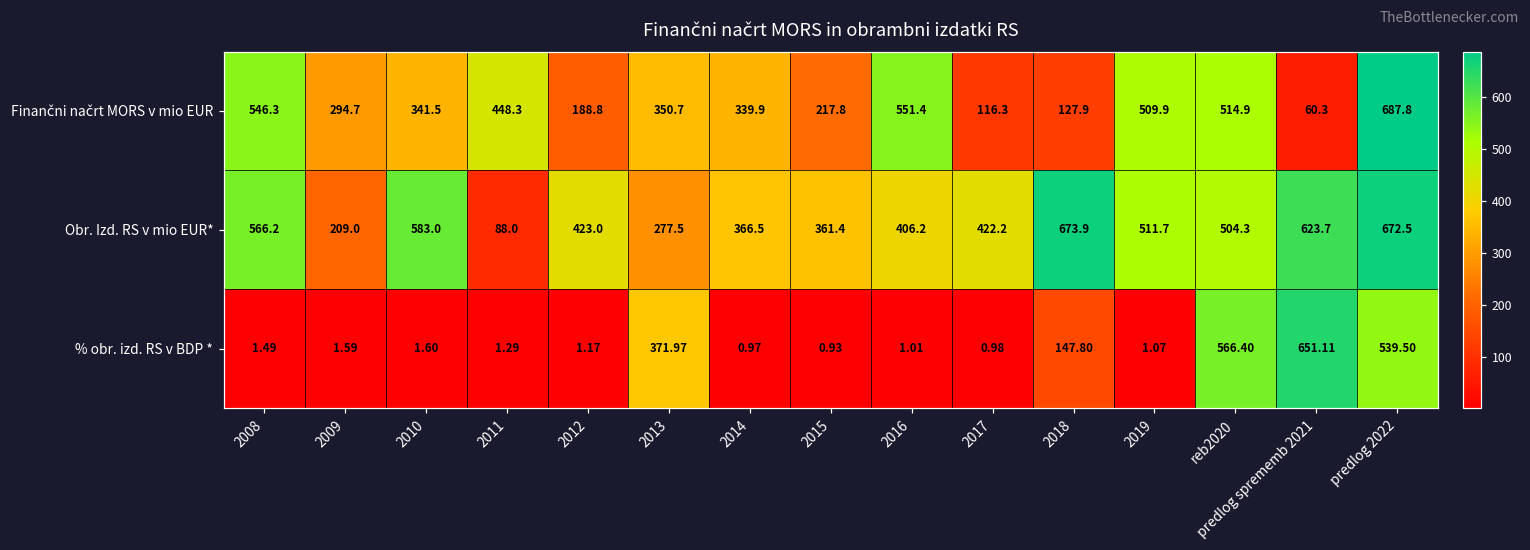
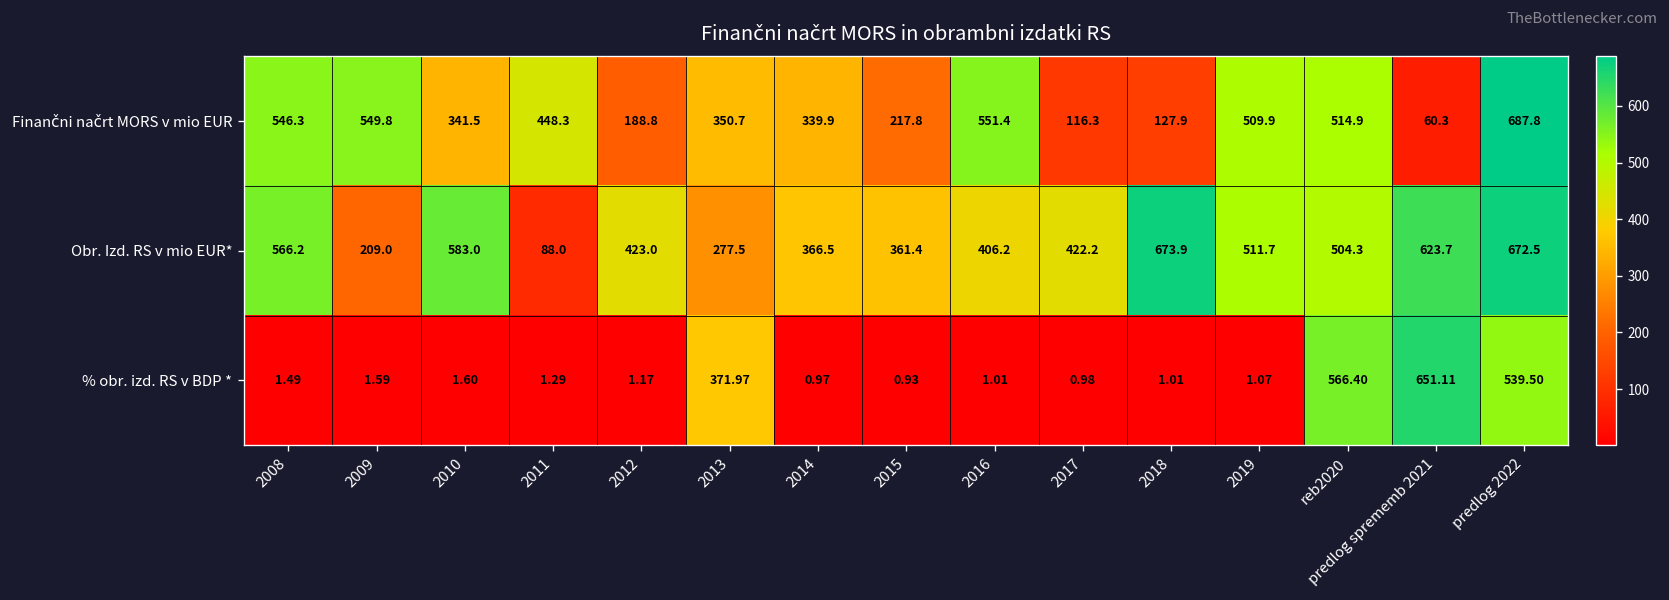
  {
    "Finančni načrt MORS v mio EUR": {
      "2008": 546.3,
-     "2009": 294.7,
+     "2009": 549.8,
      "2010": 341.5,
      "2011": 448.3,
      "2012": 188.8,
      "2013": 350.7,
      "2014": 339.9,
      "2015": 217.8,
      "2016": 551.4,
      "2017": 116.3,
      "2018": 127.9,
      "2019": 509.9,
      "reb2020": 514.9,
      "predlog sprememb 2021": 60.3,
      "predlog 2022": 687.8
    },
    "Obr. Izd. RS v mio EUR*": {
      "2008": 566.2,
      "2009": 209.0,
      "2010": 583.0,
      "2011": 88.0,
      "2012": 423.0,
      "2013": 277.5,
      "2014": 366.5,
      "2015": 361.4,
      "2016": 406.2,
      "2017": 422.2,
      "2018": 673.9,
      "2019": 511.7,
      "reb2020": 504.3,
      "predlog sprememb 2021": 623.7,
      "predlog 2022": 672.5
    },
    "% obr. izd. RS v BDP *": {
      "2008": 1.49,
      "2009": 1.59,
      "2010": 1.60,
      "2011": 1.29,
      "2012": 1.17,
      "2013": 371.97,
      "2014": 0.97,
      "2015": 0.93,
      "2016": 1.01,
      "2017": 0.98,
-     "2018": 147.80,
+     "2018": 1.01,
      "2019": 1.07,
      "reb2020": 566.40,
      "predlog sprememb 2021": 651.11,
      "predlog 2022": 539.50
    }
  }
